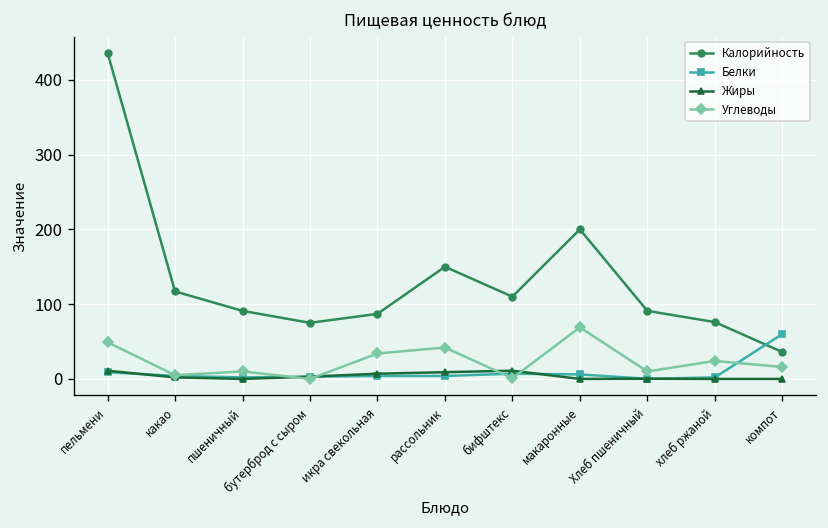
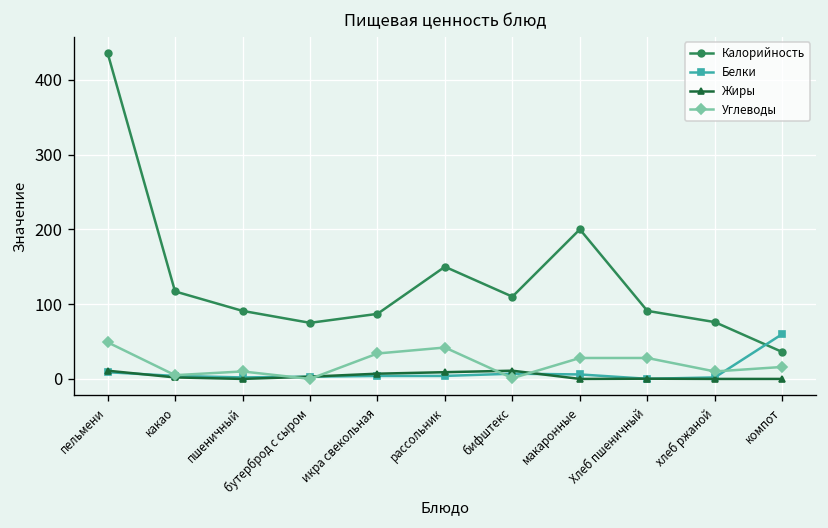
  {
    "Белки": {
      "рассольник": 0,
      "макаронные": 10,
      "компот": 60
    },
    "Углеводы": {
      "пельмени": 50,
      "пшеничный": 10,
      "икра свекольная": 30,
      "рассольник": 40,
      "бифштекс": 0,
-     "макаронные": 70,
-     "Хлеб пшеничный": 10,
-     "хлеб ржаной": 20,
+     "макаронные": 30,
+     "Хлеб пшеничный": 30,
+     "хлеб ржаной": 10,
      "компот": 20
    }
  }
